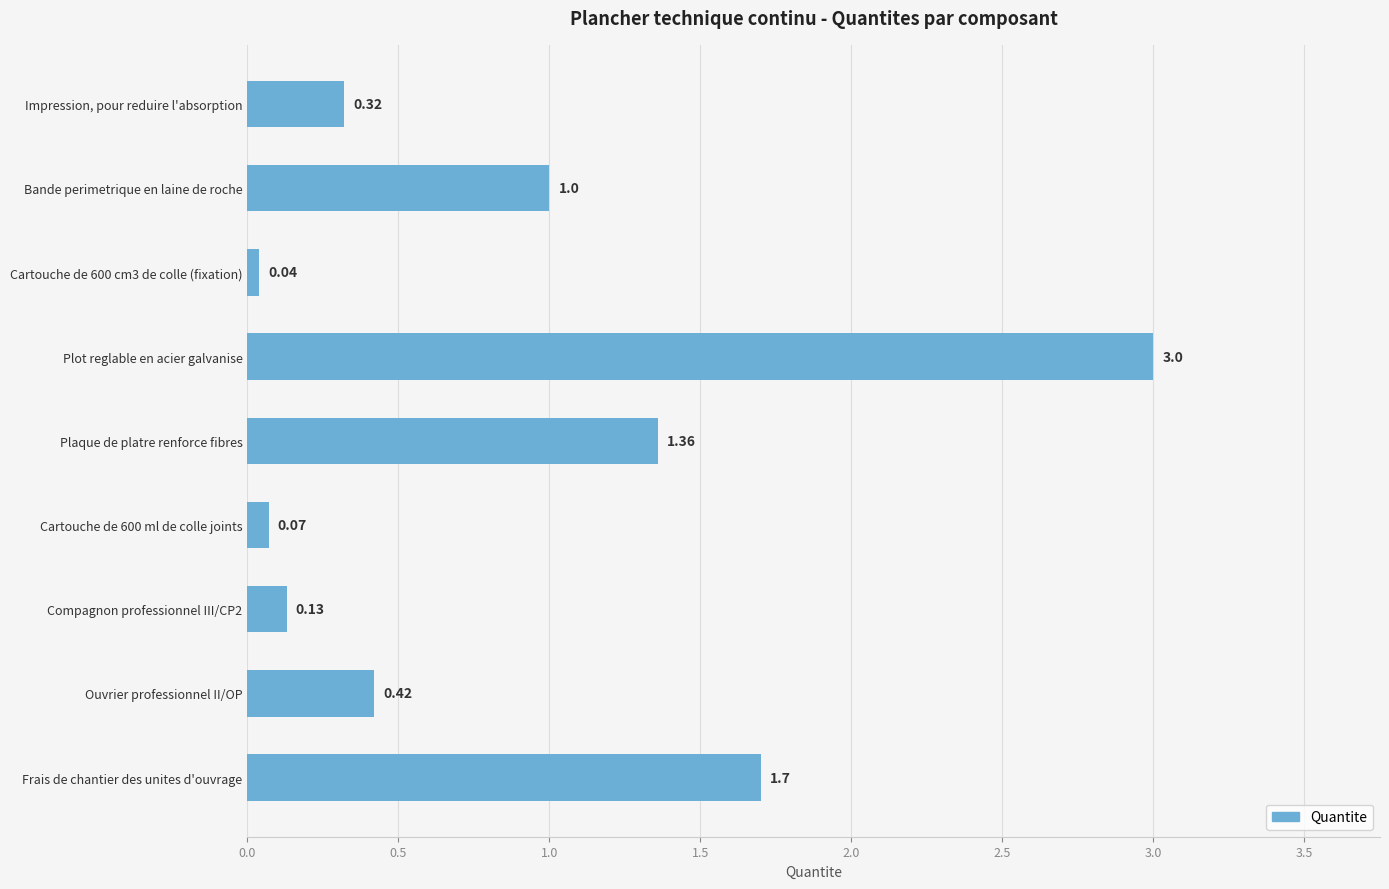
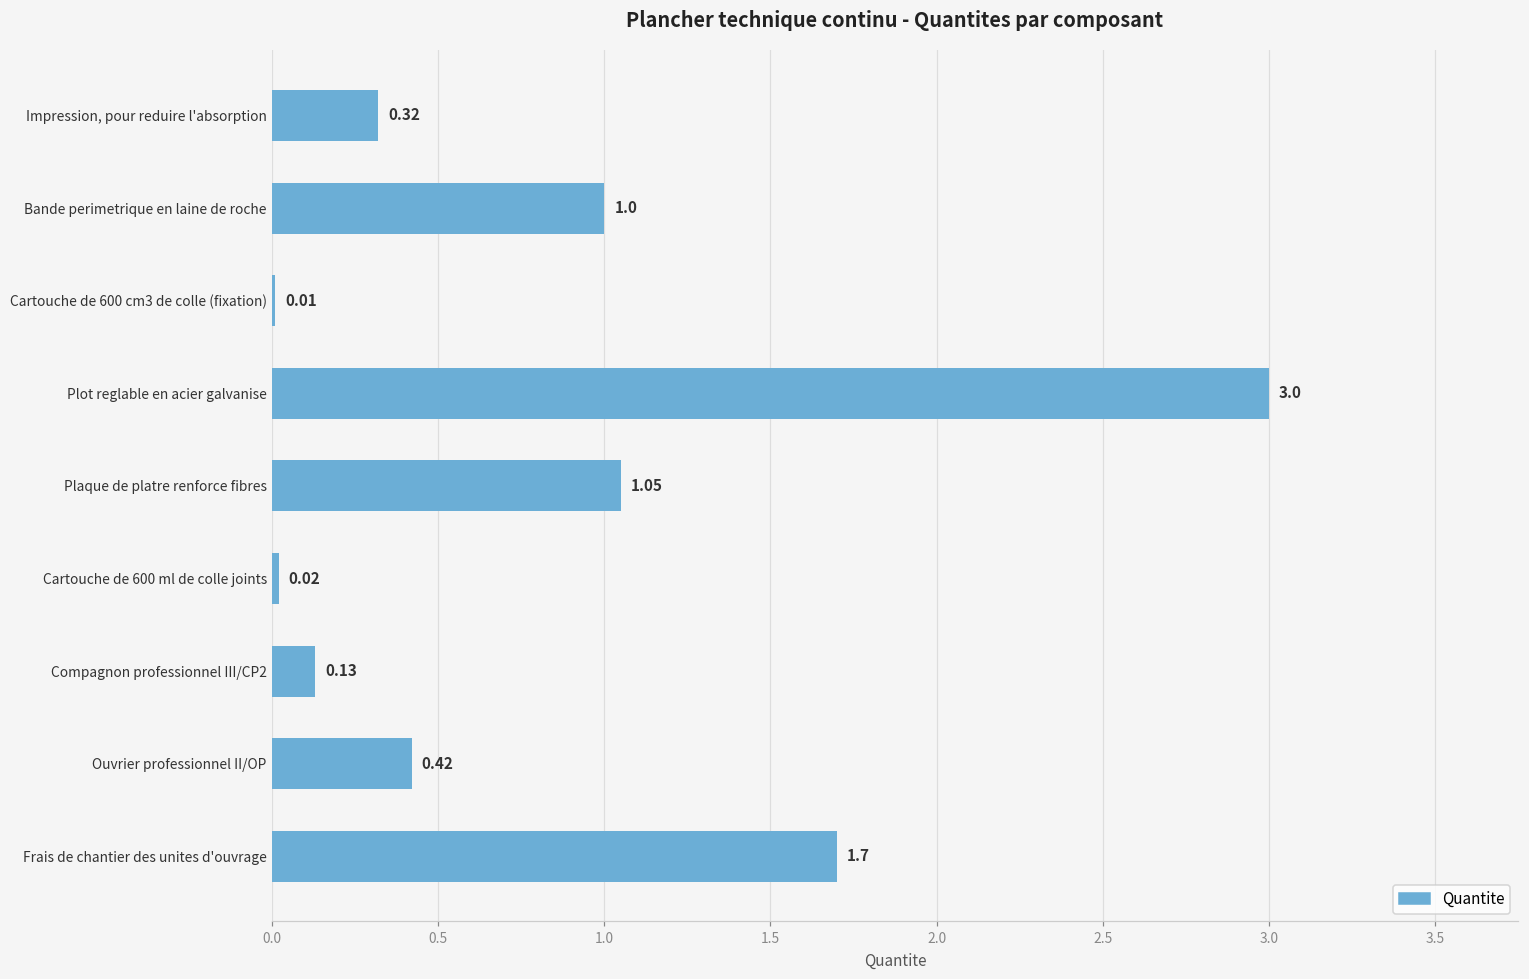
  {
    "Impression, pour reduire l'absorption": 0.32,
    "Bande perimetrique en laine de roche": 1.0,
-   "Cartouche de 600 cm3 de colle (fixation)": 0.04,
+   "Cartouche de 600 cm3 de colle (fixation)": 0.01,
    "Plot reglable en acier galvanise": 3.0,
-   "Plaque de platre renforce fibres": 1.36,
-   "Cartouche de 600 ml de colle joints": 0.07,
+   "Plaque de platre renforce fibres": 1.05,
+   "Cartouche de 600 ml de colle joints": 0.02,
    "Compagnon professionnel III/CP2": 0.13,
    "Ouvrier professionnel II/OP": 0.42,
    "Frais de chantier des unites d'ouvrage": 1.7
  }
